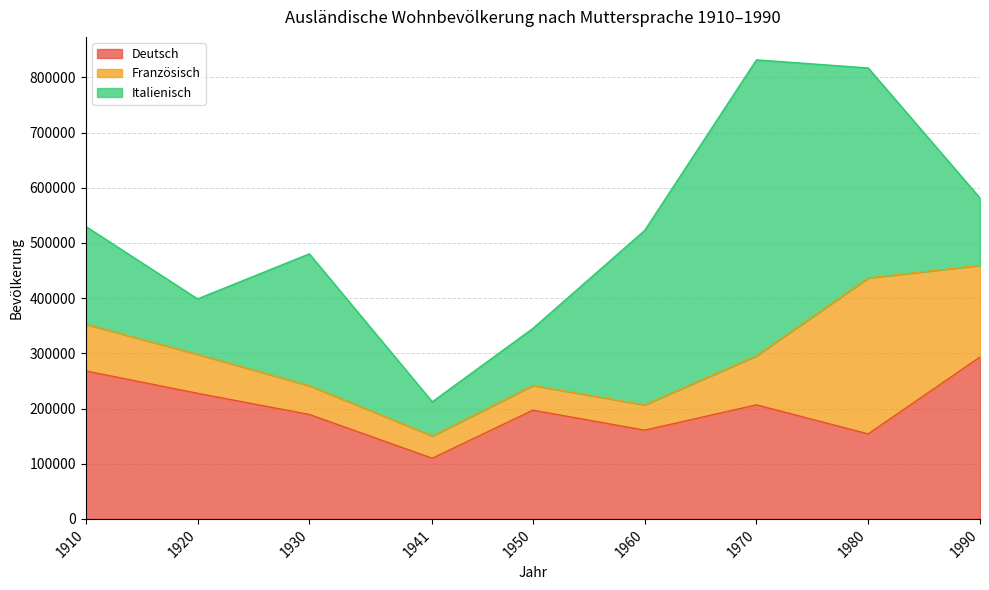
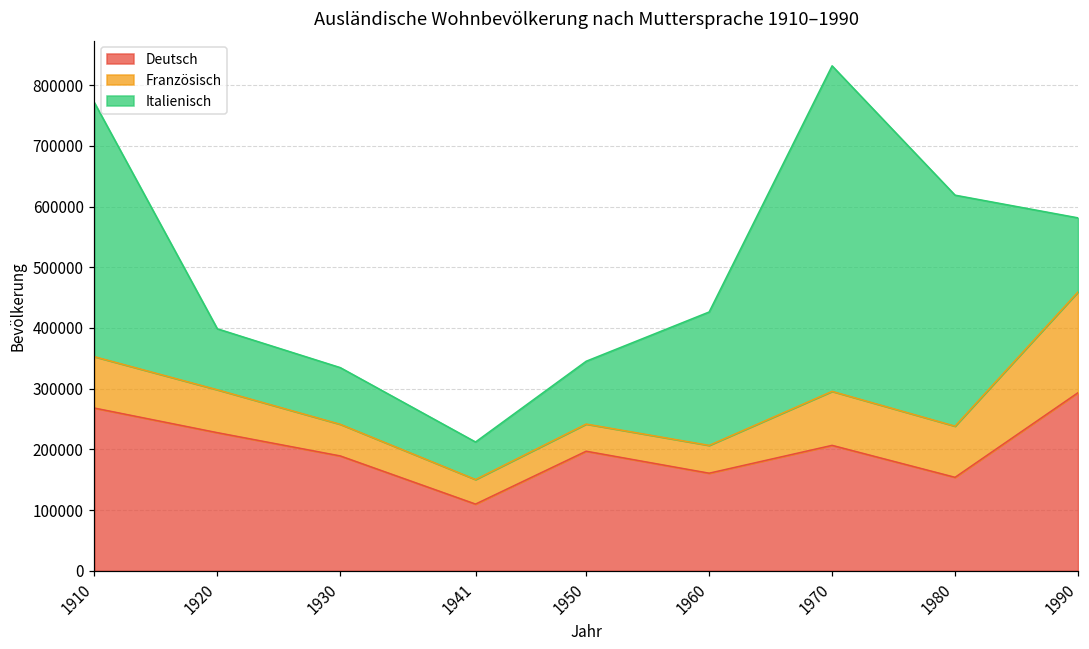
  {
    "Deutsch": {
      "1910": 270000,
      "1920": 230000,
      "1930": 190000,
      "1941": 110000,
      "1950": 200000,
      "1960": 160000,
      "1970": 210000,
      "1980": 150000,
      "1990": 290000
    },
    "Französisch": {
      "1910": 80000,
      "1920": 70000,
      "1930": 50000,
      "1941": 40000,
      "1950": 40000,
      "1960": 50000,
      "1970": 90000,
-     "1980": 280000,
+     "1980": 80000,
      "1990": 170000
    },
    "Italienisch": {
-     "1910": 180000,
+     "1910": 420000,
      "1920": 100000,
-     "1930": 240000,
+     "1930": 90000,
      "1941": 60000,
      "1950": 100000,
-     "1960": 320000,
+     "1960": 220000,
      "1970": 540000,
      "1980": 380000,
      "1990": 120000
    }
  }
